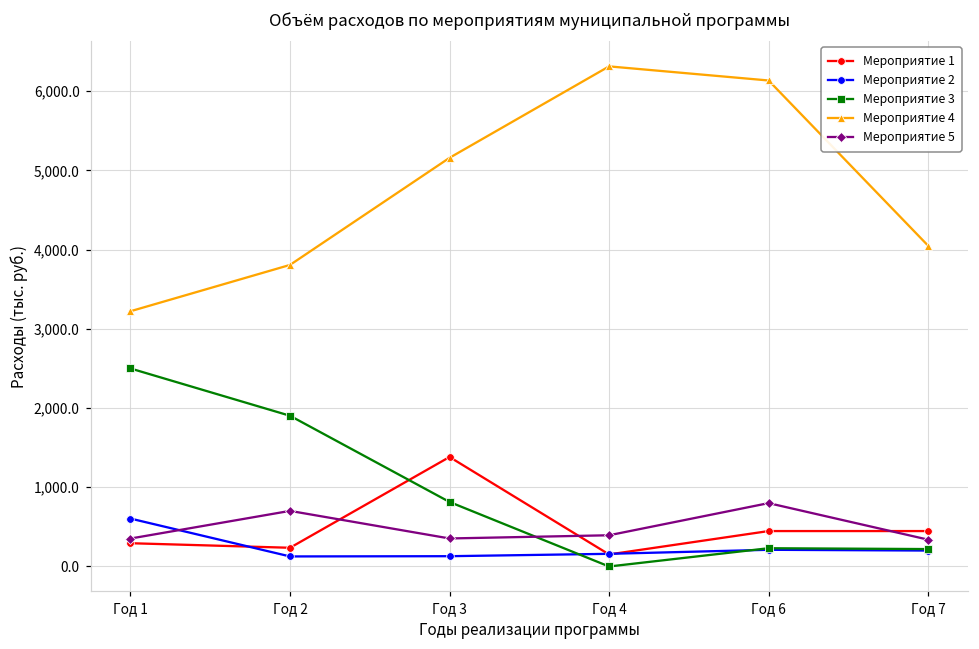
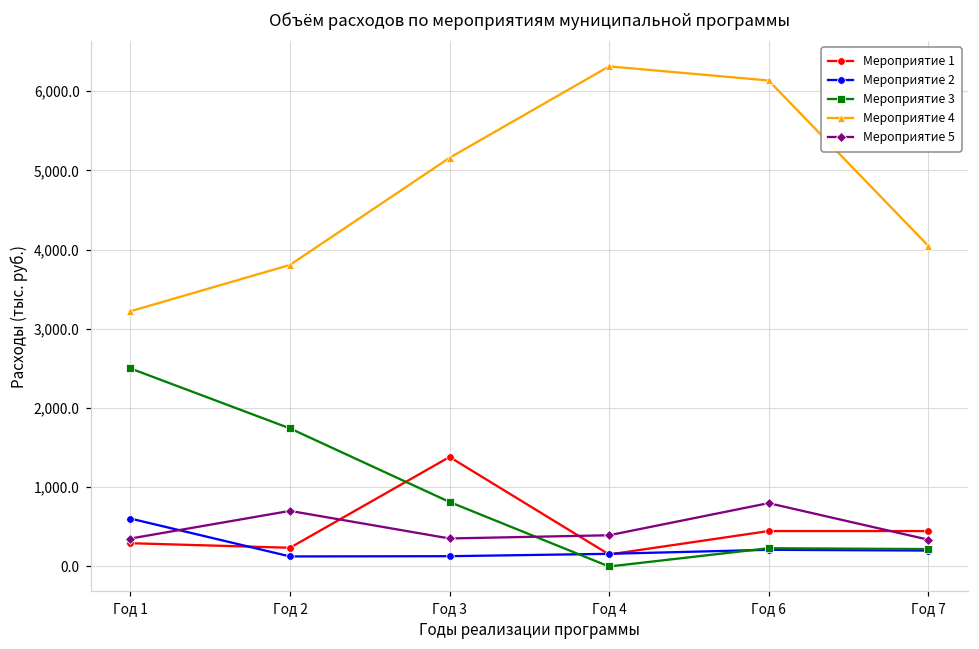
  {
    "Мероприятие 1": {
      "Год 1": "300",
      "Год 2": "200",
      "Год 3": "1,400",
      "Год 6": "400",
      "Год 7": "400"
    },
    "Мероприятие 2": {
      "Год 1": "600",
      "Год 2": "100",
      "Год 3": "100"
    },
    "Мероприятие 3": {
      "Год 1": "2,500",
-     "Год 2": "1,900",
+     "Год 2": "1,700",
      "Год 3": "800",
      "Год 4": "0"
    },
    "Мероприятие 4": {
      "Год 1": "3,200",
      "Год 2": "3,800",
      "Год 3": "5,200",
      "Год 4": "6,300",
      "Год 6": "6,100",
      "Год 7": "4,100"
    },
    "Мероприятие 5": {
      "Год 1": "400",
      "Год 2": "700",
      "Год 3": "400",
      "Год 4": "400",
      "Год 6": "800",
      "Год 7": "300"
    }
  }
